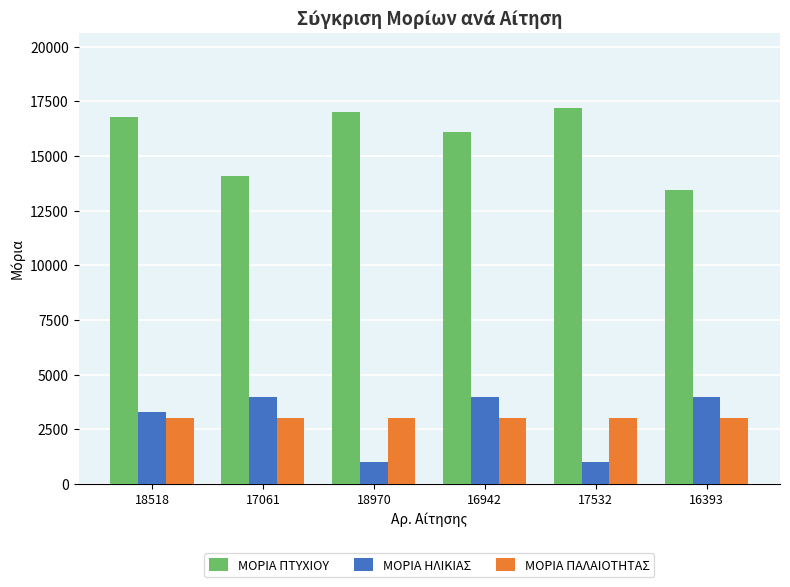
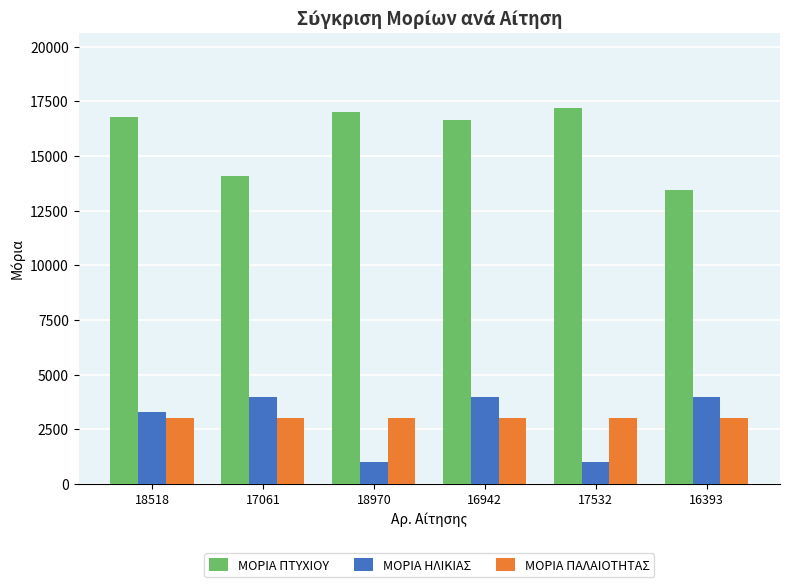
  {
    "ΜΟΡΙΑ ΠΤΥΧΙΟΥ": {
      "18518": 16800,
      "17061": 14100,
      "18970": 17000,
-     "16942": 16100,
+     "16942": 16700,
      "17532": 17200,
      "16393": 13400
    },
    "ΜΟΡΙΑ ΗΛΙΚΙΑΣ": {
      "18518": 3300,
      "17061": 4000,
      "18970": 1000,
      "16942": 4000,
      "17532": 1000,
      "16393": 4000
    },
    "ΜΟΡΙΑ ΠΑΛΑΙΟΤΗΤΑΣ": {
      "18518": 3000,
      "17061": 3000,
      "18970": 3000,
      "16942": 3000,
      "17532": 3000,
      "16393": 3000
    }
  }
